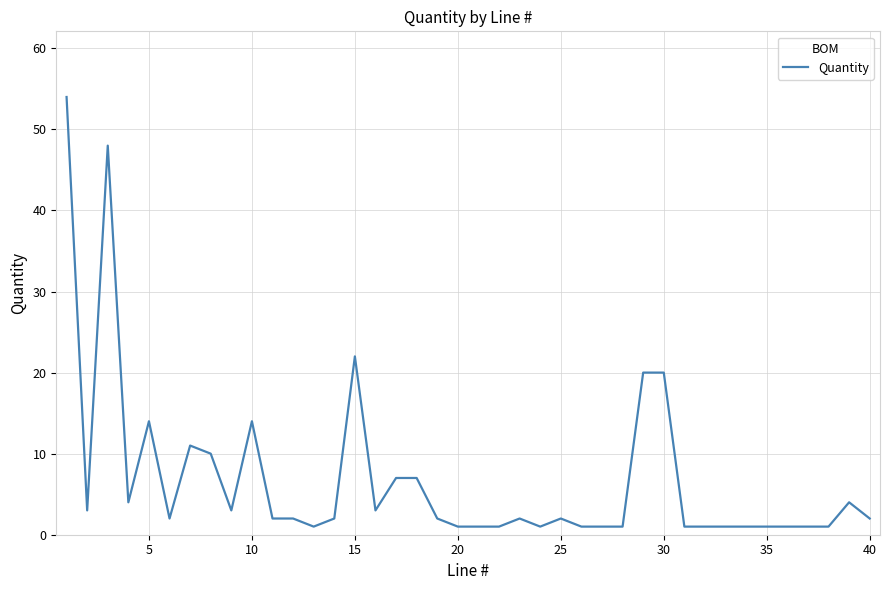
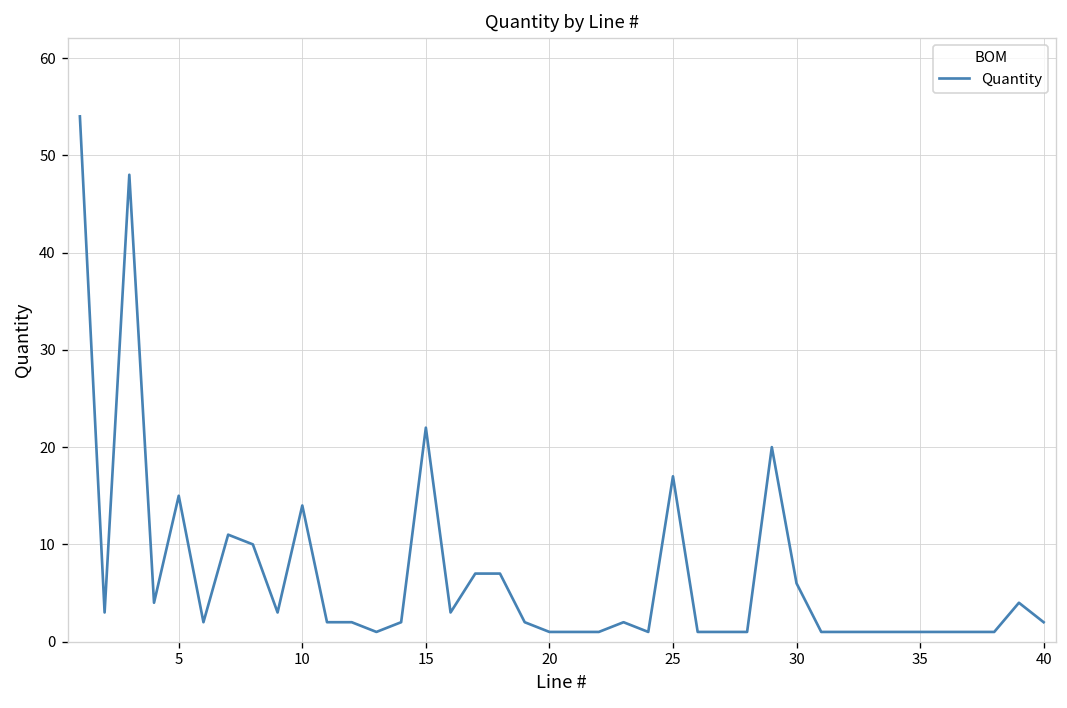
  {
-   "5": 14,
+   "5": 15,
    "10": 14,
    "15": 22,
    "20": 1,
-   "25": 2,
-   "30": 20,
+   "25": 17,
+   "30": 6,
    "35": 1,
    "40": 2
  }
